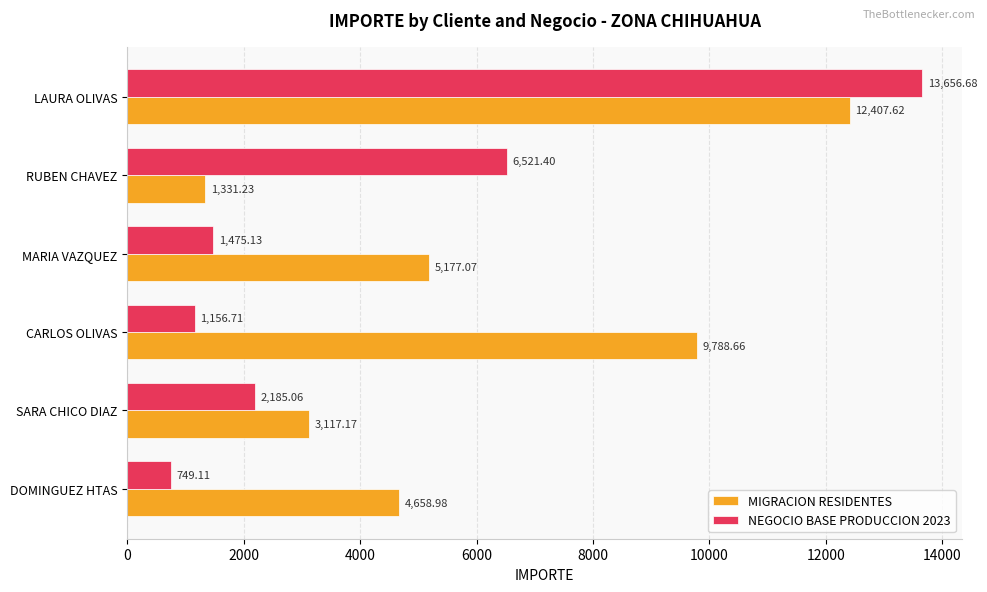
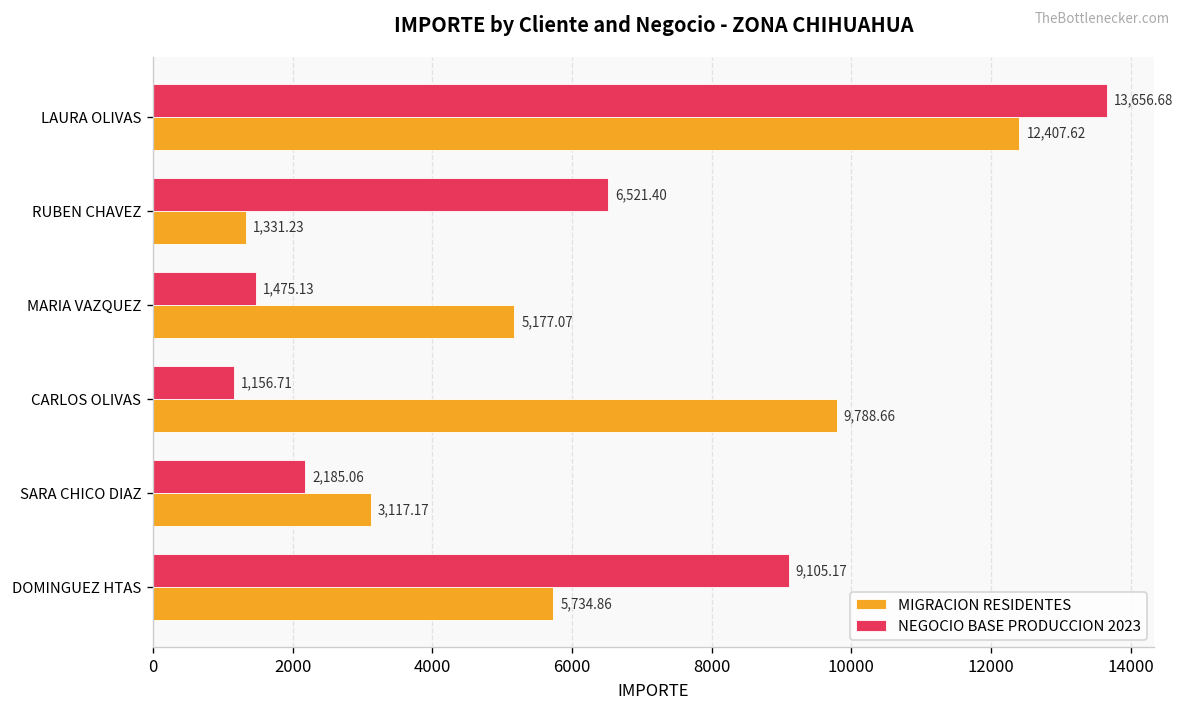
  {
    "MIGRACION RESIDENTES": {
      "LAURA OLIVAS": "12,407.62",
      "RUBEN CHAVEZ": "1,331.23",
      "MARIA VAZQUEZ": "5,177.07",
      "CARLOS OLIVAS": "9,788.66",
      "SARA CHICO DIAZ": "3,117.17",
-     "DOMINGUEZ HTAS": "4,658.98"
+     "DOMINGUEZ HTAS": "5,734.86"
    },
    "NEGOCIO BASE PRODUCCION 2023": {
      "LAURA OLIVAS": "13,656.68",
      "RUBEN CHAVEZ": "6,521.40",
      "MARIA VAZQUEZ": "1,475.13",
      "CARLOS OLIVAS": "1,156.71",
      "SARA CHICO DIAZ": "2,185.06",
-     "DOMINGUEZ HTAS": "749.11"
+     "DOMINGUEZ HTAS": "9,105.17"
    }
  }
